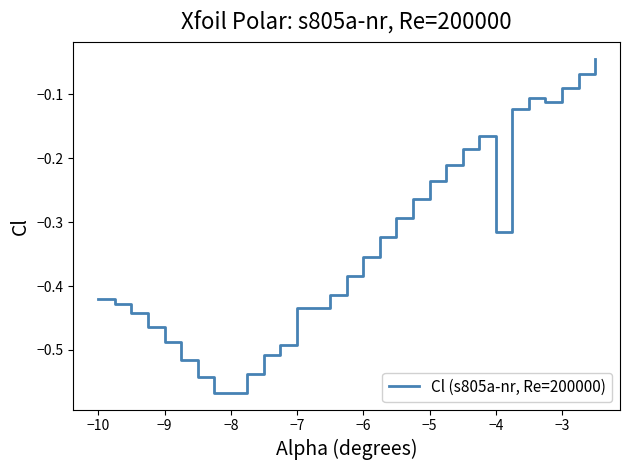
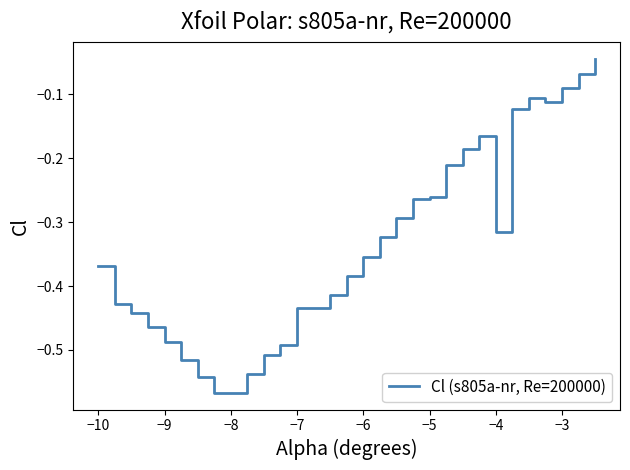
  {
-   "−10": -0.42,
+   "−10": -0.37,
    "−9": -0.49,
    "−8": -0.57,
    "−7": -0.43,
    "−6": -0.35,
-   "−5": -0.24,
+   "−5": -0.26,
    "−4": -0.32,
    "−3": -0.09
  }
